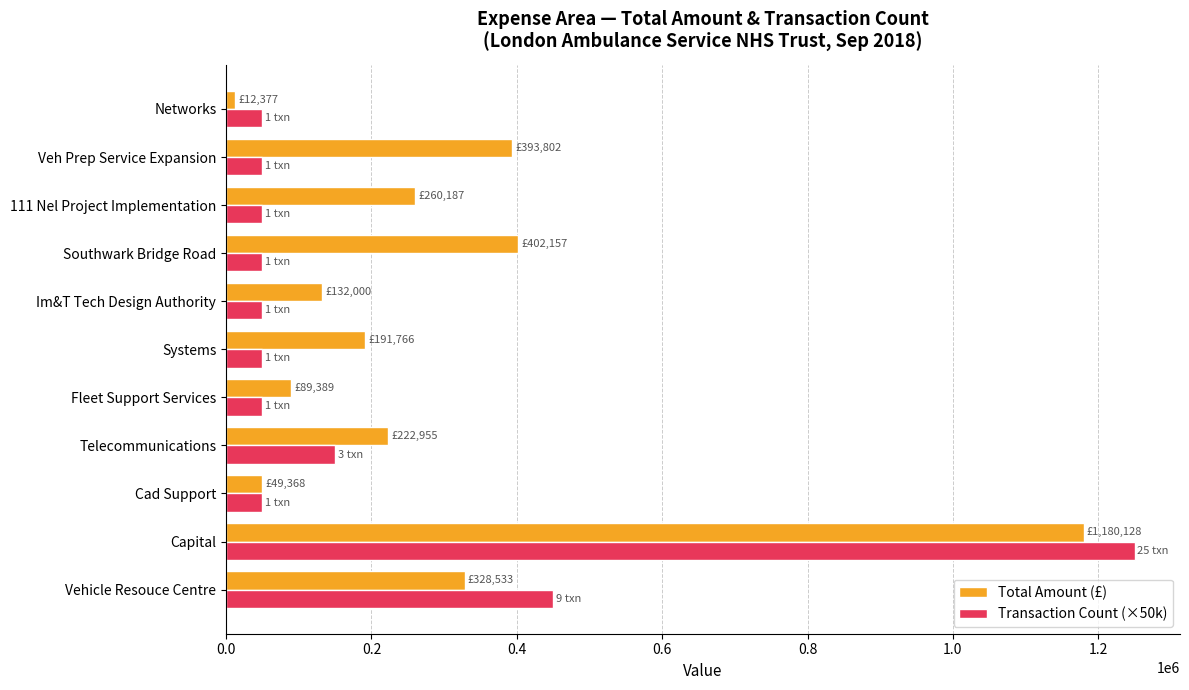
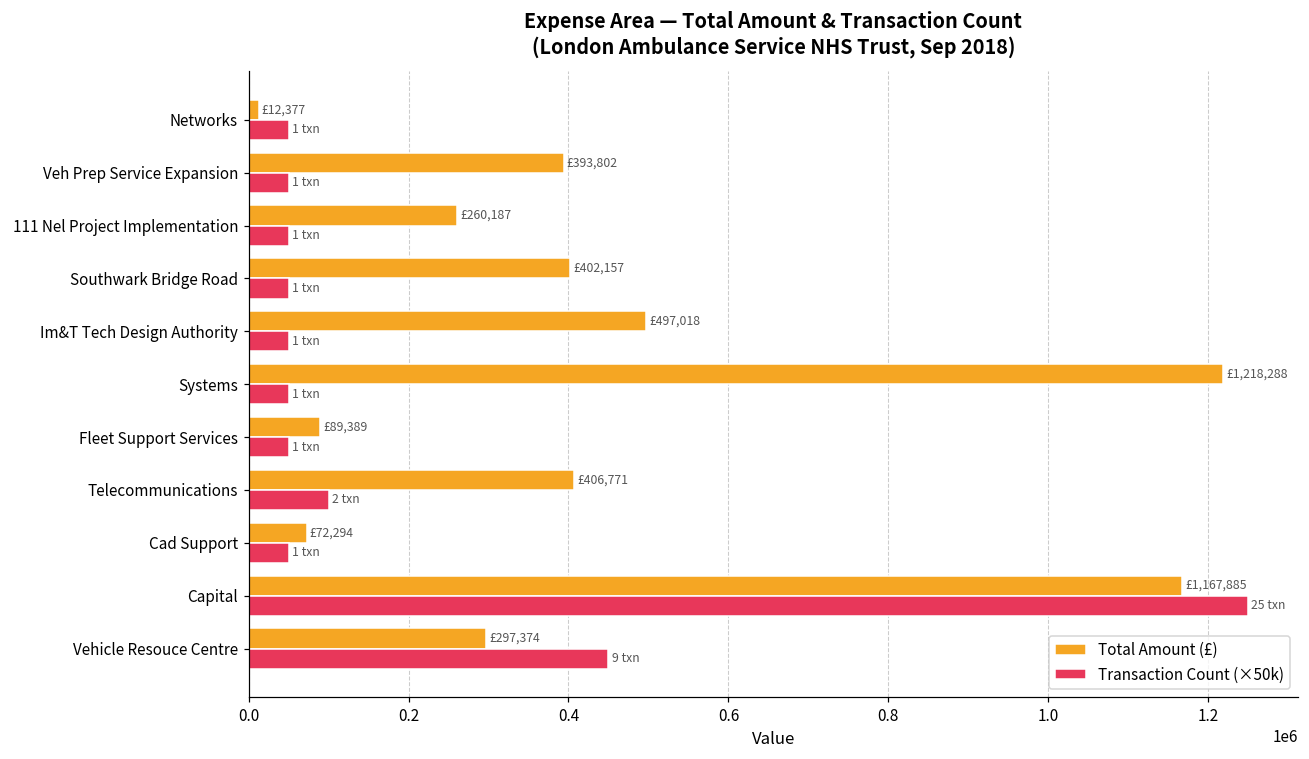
  {
    "Total Amount (£)": {
      "Networks": "£12,377",
      "Veh Prep Service Expansion": "£393,802",
      "111 Nel Project Implementation": "£260,187",
      "Southwark Bridge Road": "£402,157",
-     "Im&T Tech Design Authority": "£132,000",
-     "Systems": "£191,766",
+     "Im&T Tech Design Authority": "£497,018",
+     "Systems": "£1,218,288",
      "Fleet Support Services": "£89,389",
-     "Telecommunications": "£222,955",
-     "Cad Support": "£49,368",
-     "Capital": "£1,180,128",
-     "Vehicle Resouce Centre": "£328,533"
+     "Telecommunications": "£406,771",
+     "Cad Support": "£72,294",
+     "Capital": "£1,167,885",
+     "Vehicle Resouce Centre": "£297,374"
    },
    "Transaction Count (×50k)": {
-     "Telecommunications": "3"
+     "Telecommunications": "2"
    }
  }
